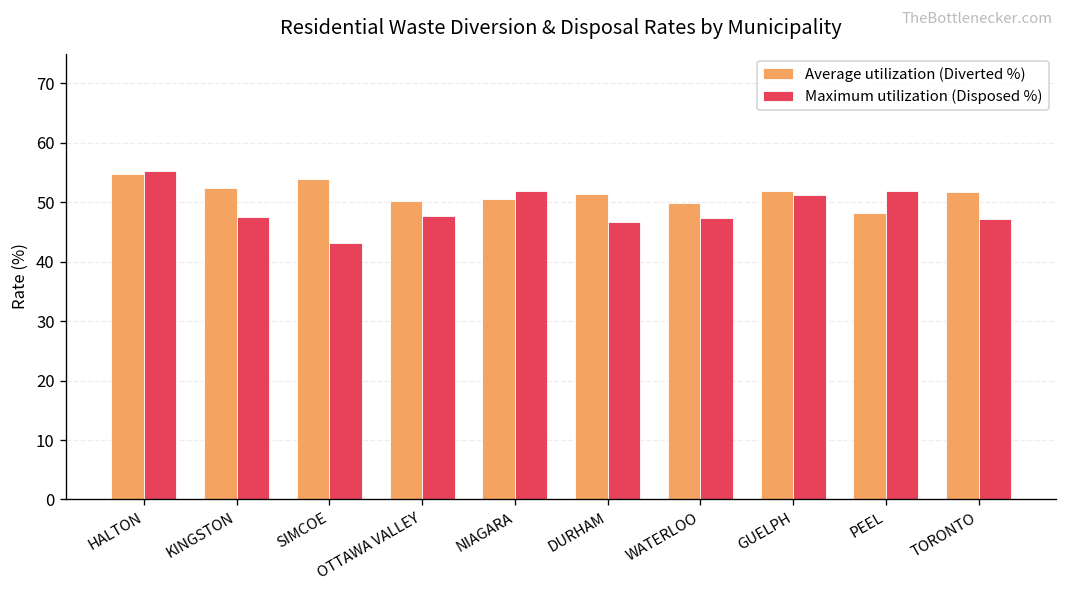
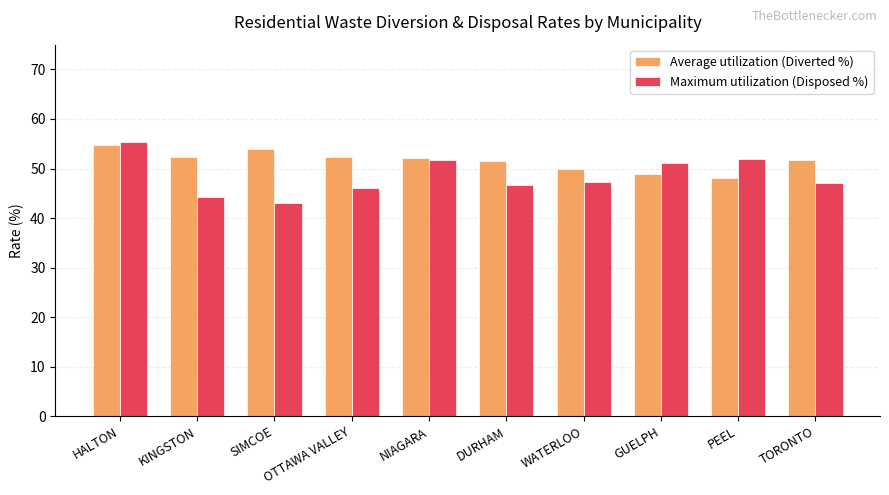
  {
    "Average utilization (Diverted %)": {
      "HALTON": 55,
      "KINGSTON": 52,
      "SIMCOE": 54,
-     "OTTAWA VALLEY": 50,
-     "NIAGARA": 51,
+     "OTTAWA VALLEY": 52,
+     "NIAGARA": 52,
      "DURHAM": 51,
      "WATERLOO": 50,
-     "GUELPH": 52,
+     "GUELPH": 49,
      "PEEL": 48,
      "TORONTO": 52
    },
    "Maximum utilization (Disposed %)": {
      "HALTON": 55,
-     "KINGSTON": 48,
+     "KINGSTON": 44,
      "SIMCOE": 43,
-     "OTTAWA VALLEY": 48,
+     "OTTAWA VALLEY": 46,
      "NIAGARA": 52,
      "DURHAM": 47,
      "WATERLOO": 47,
      "GUELPH": 51,
      "PEEL": 52,
      "TORONTO": 47
    }
  }
